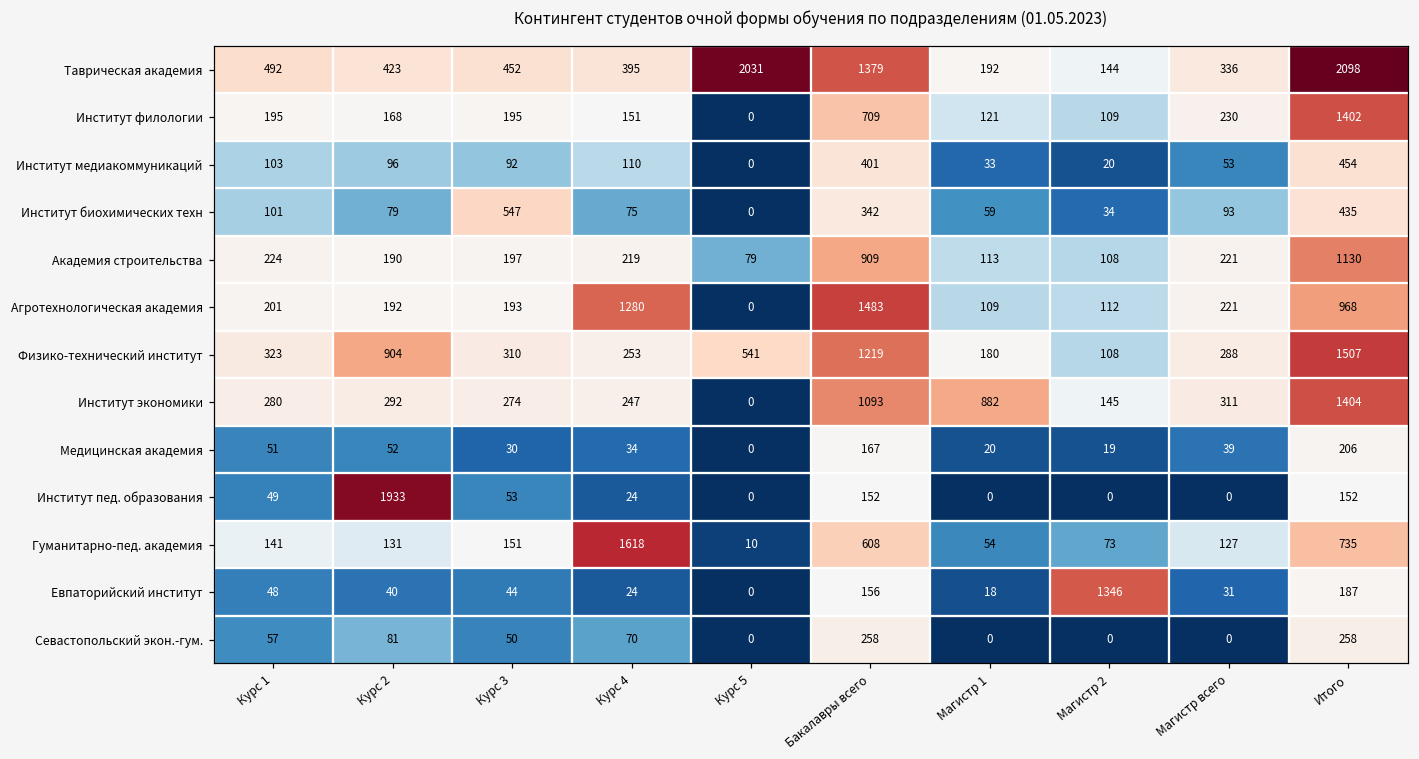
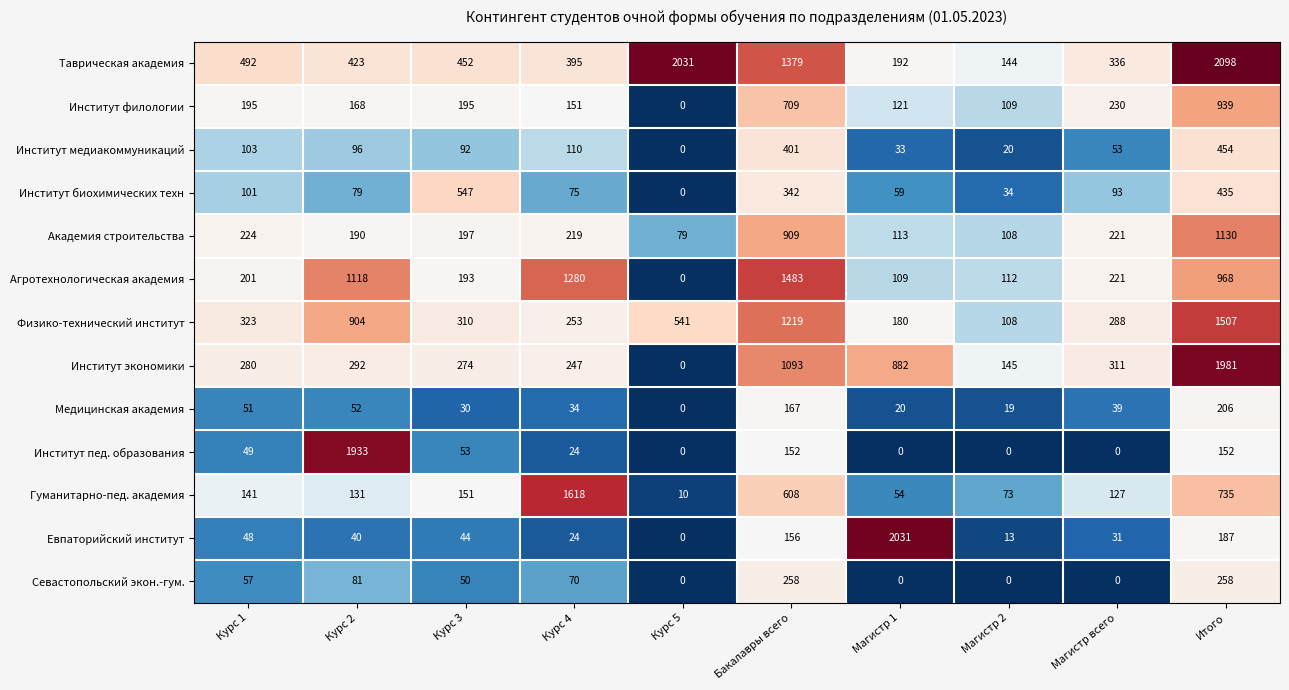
  {
    "Таврическая академия": {
      "Курс 1": 492,
      "Курс 2": 423,
      "Курс 3": 452,
      "Курс 4": 395,
      "Курс 5": 2031,
      "Бакалавры всего": 1379,
      "Магистр 1": 192,
      "Магистр 2": 144,
      "Магистр всего": 336,
      "Итого": 2098
    },
    "Институт филологии": {
      "Курс 1": 195,
      "Курс 2": 168,
      "Курс 3": 195,
      "Курс 4": 151,
      "Курс 5": 0,
      "Бакалавры всего": 709,
      "Магистр 1": 121,
      "Магистр 2": 109,
      "Магистр всего": 230,
-     "Итого": 1402
+     "Итого": 939
    },
    "Институт медиакоммуникаций": {
      "Курс 1": 103,
      "Курс 2": 96,
      "Курс 3": 92,
      "Курс 4": 110,
      "Курс 5": 0,
      "Бакалавры всего": 401,
      "Магистр 1": 33,
      "Магистр 2": 20,
      "Магистр всего": 53,
      "Итого": 454
    },
    "Институт биохимических техн": {
      "Курс 1": 101,
      "Курс 2": 79,
      "Курс 3": 547,
      "Курс 4": 75,
      "Курс 5": 0,
      "Бакалавры всего": 342,
      "Магистр 1": 59,
      "Магистр 2": 34,
      "Магистр всего": 93,
      "Итого": 435
    },
    "Академия строительства": {
      "Курс 1": 224,
      "Курс 2": 190,
      "Курс 3": 197,
      "Курс 4": 219,
      "Курс 5": 79,
      "Бакалавры всего": 909,
      "Магистр 1": 113,
      "Магистр 2": 108,
      "Магистр всего": 221,
      "Итого": 1130
    },
    "Агротехнологическая академия": {
      "Курс 1": 201,
-     "Курс 2": 192,
+     "Курс 2": 1118,
      "Курс 3": 193,
      "Курс 4": 1280,
      "Курс 5": 0,
      "Бакалавры всего": 1483,
      "Магистр 1": 109,
      "Магистр 2": 112,
      "Магистр всего": 221,
      "Итого": 968
    },
    "Физико-технический институт": {
      "Курс 1": 323,
      "Курс 2": 904,
      "Курс 3": 310,
      "Курс 4": 253,
      "Курс 5": 541,
      "Бакалавры всего": 1219,
      "Магистр 1": 180,
      "Магистр 2": 108,
      "Магистр всего": 288,
      "Итого": 1507
    },
    "Институт экономики": {
      "Курс 1": 280,
      "Курс 2": 292,
      "Курс 3": 274,
      "Курс 4": 247,
      "Курс 5": 0,
      "Бакалавры всего": 1093,
      "Магистр 1": 882,
      "Магистр 2": 145,
      "Магистр всего": 311,
-     "Итого": 1404
+     "Итого": 1981
    },
    "Медицинская академия": {
      "Курс 1": 51,
      "Курс 2": 52,
      "Курс 3": 30,
      "Курс 4": 34,
      "Курс 5": 0,
      "Бакалавры всего": 167,
      "Магистр 1": 20,
      "Магистр 2": 19,
      "Магистр всего": 39,
      "Итого": 206
    },
    "Институт пед. образования": {
      "Курс 1": 49,
      "Курс 2": 1933,
      "Курс 3": 53,
      "Курс 4": 24,
      "Курс 5": 0,
      "Бакалавры всего": 152,
      "Магистр 1": 0,
      "Магистр 2": 0,
      "Магистр всего": 0,
      "Итого": 152
    },
    "Гуманитарно-пед. академия": {
      "Курс 1": 141,
      "Курс 2": 131,
      "Курс 3": 151,
      "Курс 4": 1618,
      "Курс 5": 10,
      "Бакалавры всего": 608,
      "Магистр 1": 54,
      "Магистр 2": 73,
      "Магистр всего": 127,
      "Итого": 735
    },
    "Евпаторийский институт": {
      "Курс 1": 48,
      "Курс 2": 40,
      "Курс 3": 44,
      "Курс 4": 24,
      "Курс 5": 0,
      "Бакалавры всего": 156,
-     "Магистр 1": 18,
-     "Магистр 2": 1346,
+     "Магистр 1": 2031,
+     "Магистр 2": 13,
      "Магистр всего": 31,
      "Итого": 187
    },
    "Севастопольский экон.-гум.": {
      "Курс 1": 57,
      "Курс 2": 81,
      "Курс 3": 50,
      "Курс 4": 70,
      "Курс 5": 0,
      "Бакалавры всего": 258,
      "Магистр 1": 0,
      "Магистр 2": 0,
      "Магистр всего": 0,
      "Итого": 258
    }
  }
